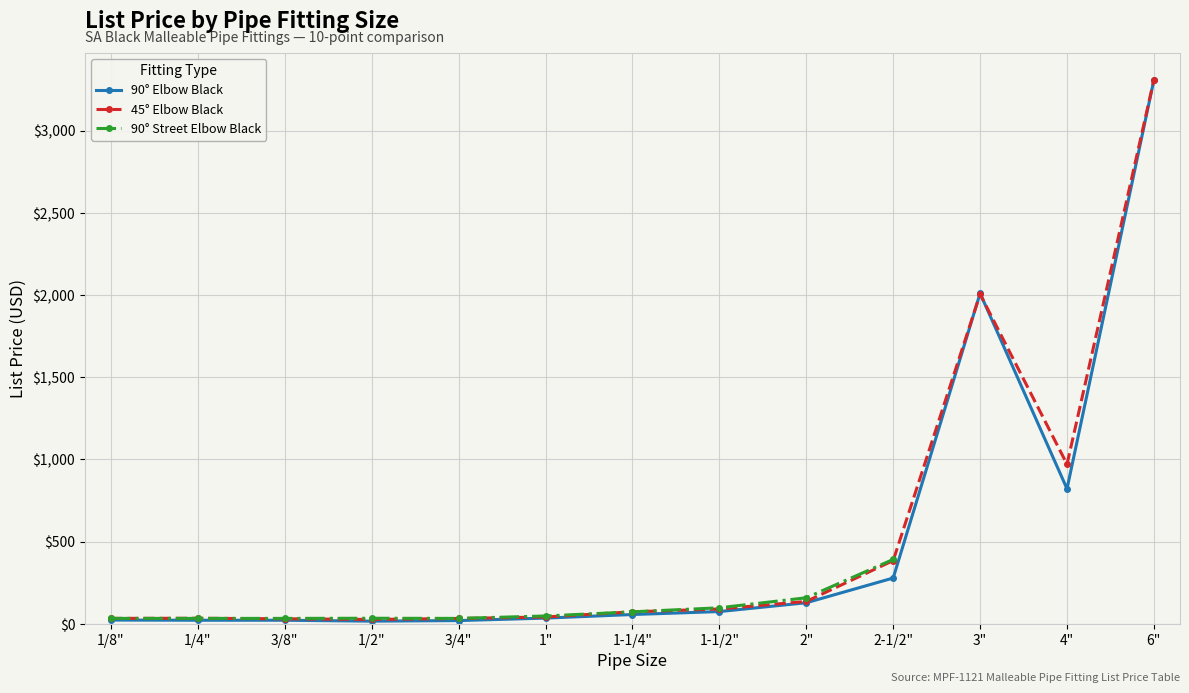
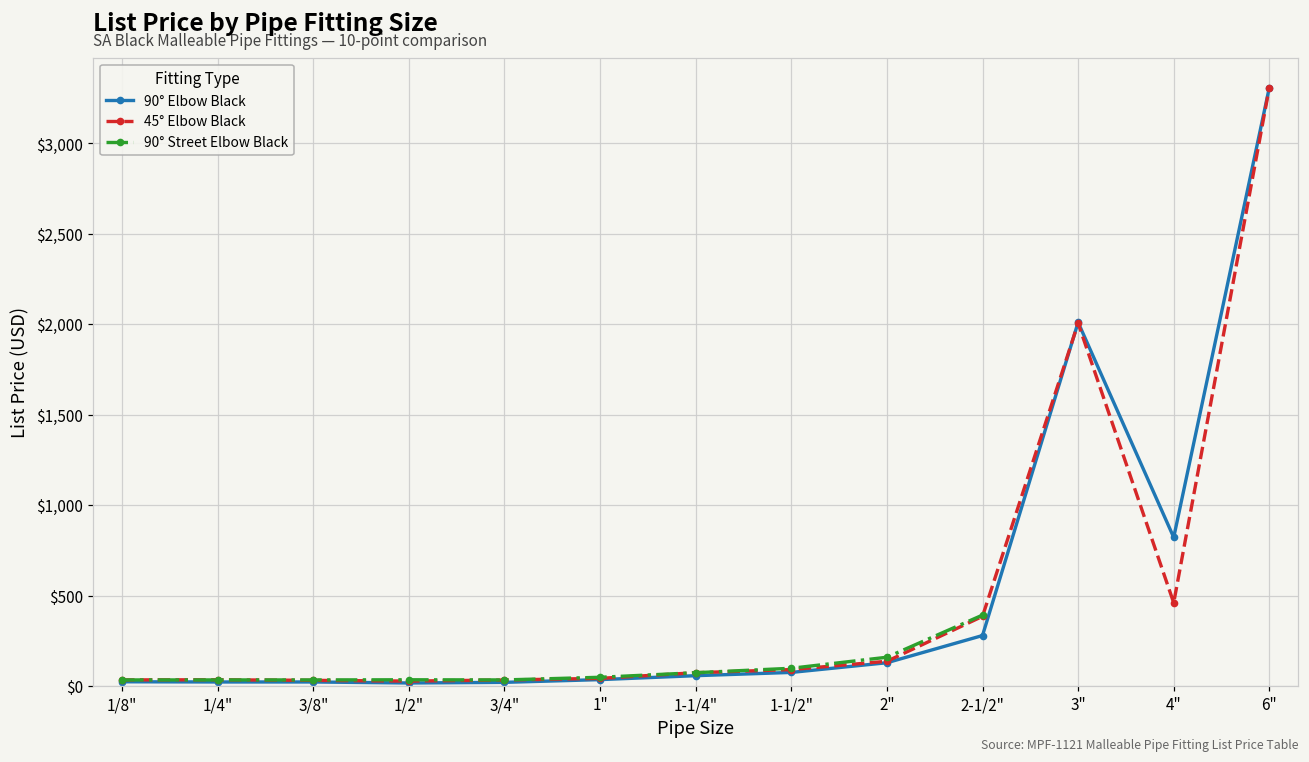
  {
    "90° Elbow Black": {
      "1-1/4\"": "$60",
      "1-1/2\"": "$80",
      "2-1/2\"": "$280",
      "4\"": "$820"
    },
    "45° Elbow Black": {
-     "4\"": "$970"
+     "4\"": "$460"
    },
    "90° Street Elbow Black": {
      "2\"": "$160"
    }
  }
